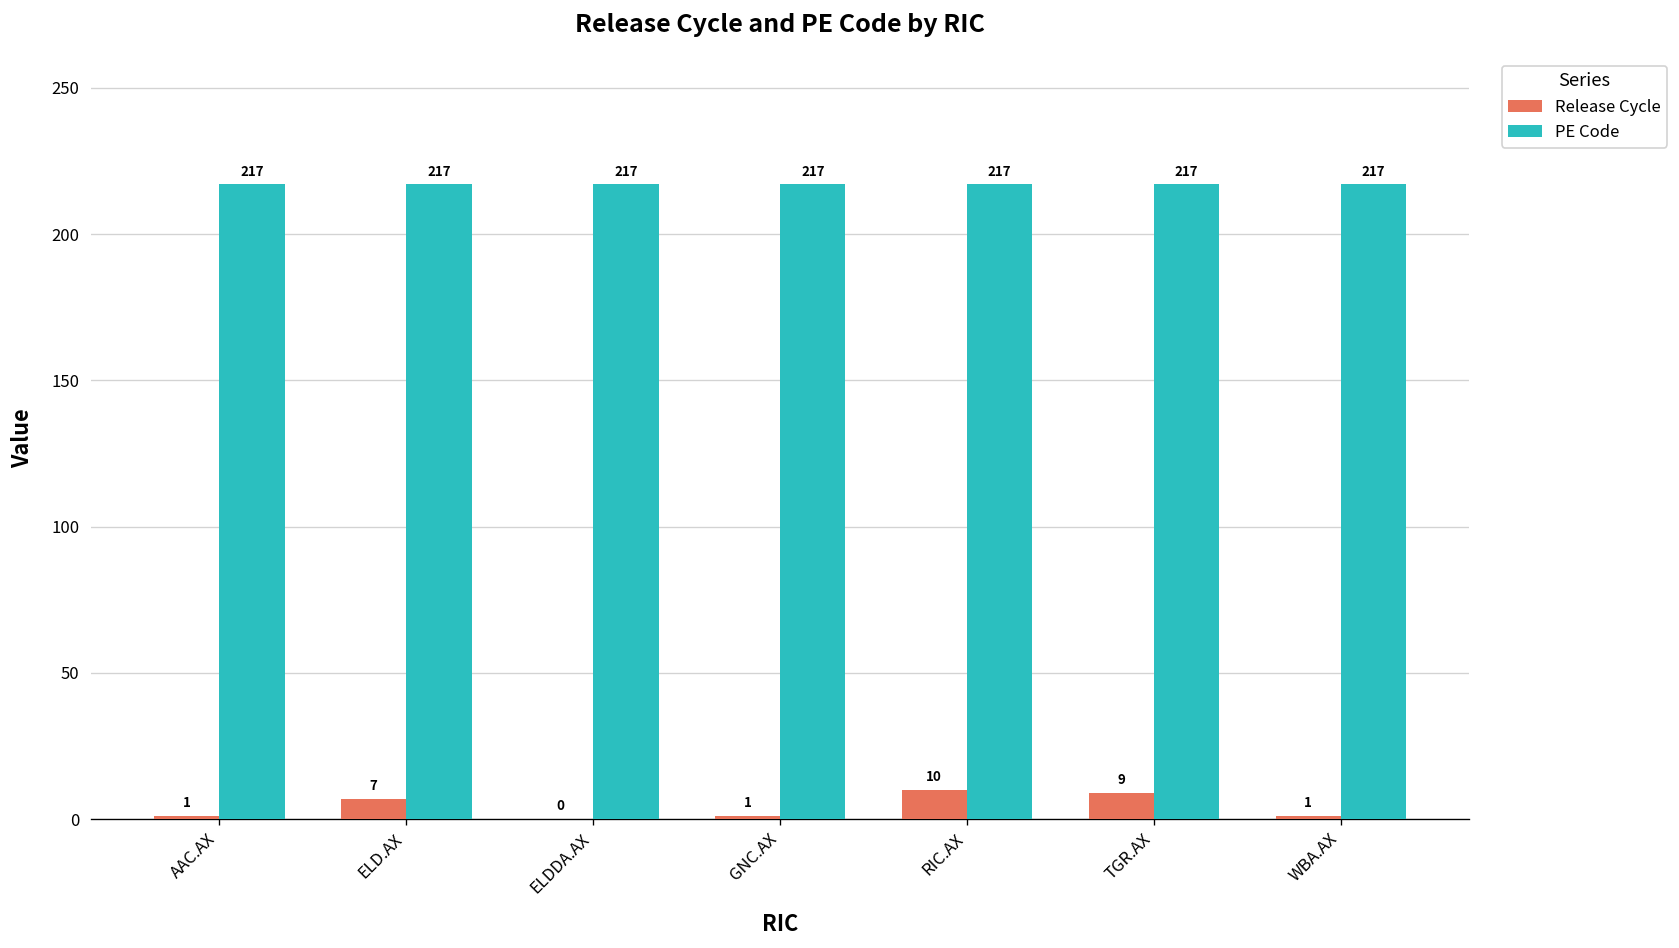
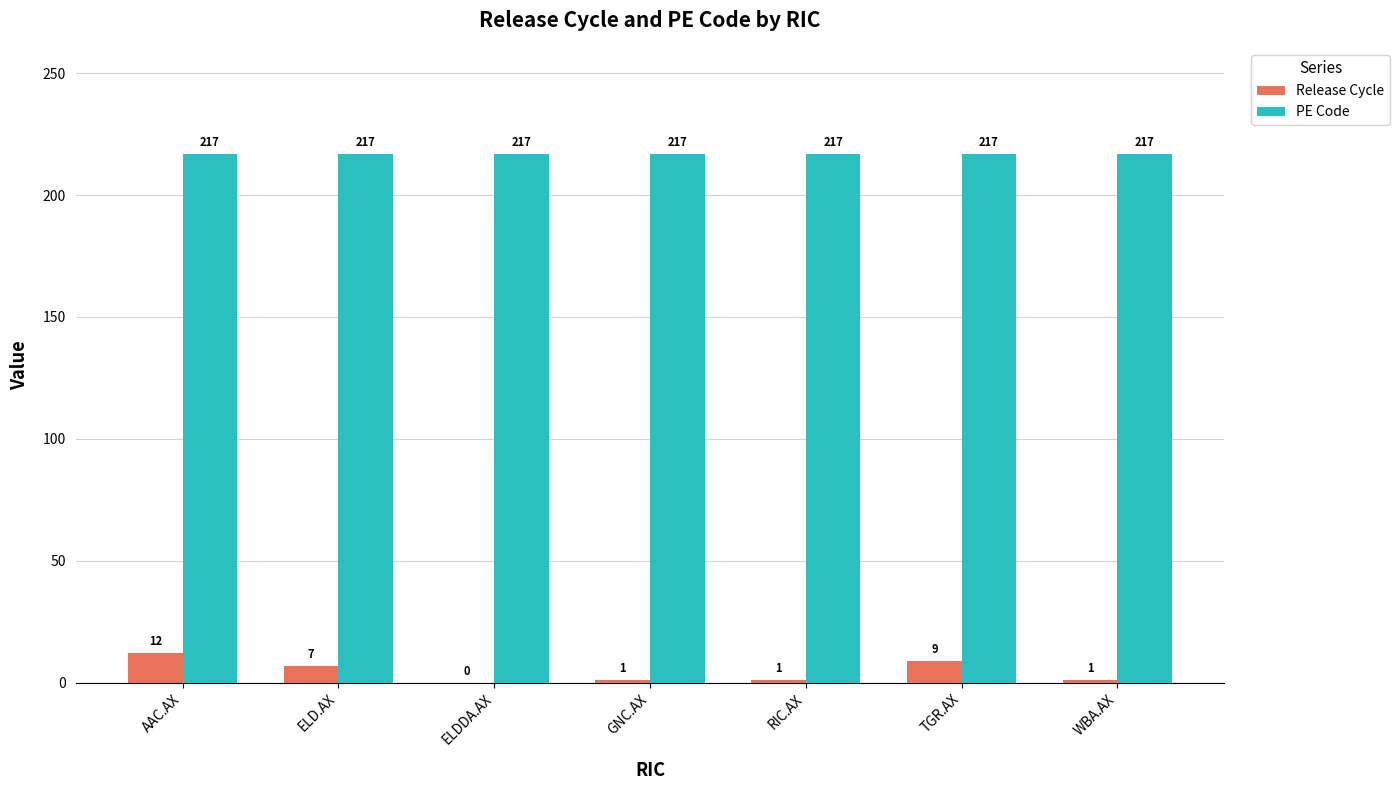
  {
    "Release Cycle": {
-     "AAC.AX": 1,
+     "AAC.AX": 12,
      "ELD.AX": 7,
      "ELDDA.AX": 0,
      "GNC.AX": 1,
-     "RIC.AX": 10,
+     "RIC.AX": 1,
      "TGR.AX": 9,
      "WBA.AX": 1
    },
    "PE Code": {
      "AAC.AX": 217,
      "ELD.AX": 217,
      "ELDDA.AX": 217,
      "GNC.AX": 217,
      "RIC.AX": 217,
      "TGR.AX": 217,
      "WBA.AX": 217
    }
  }
